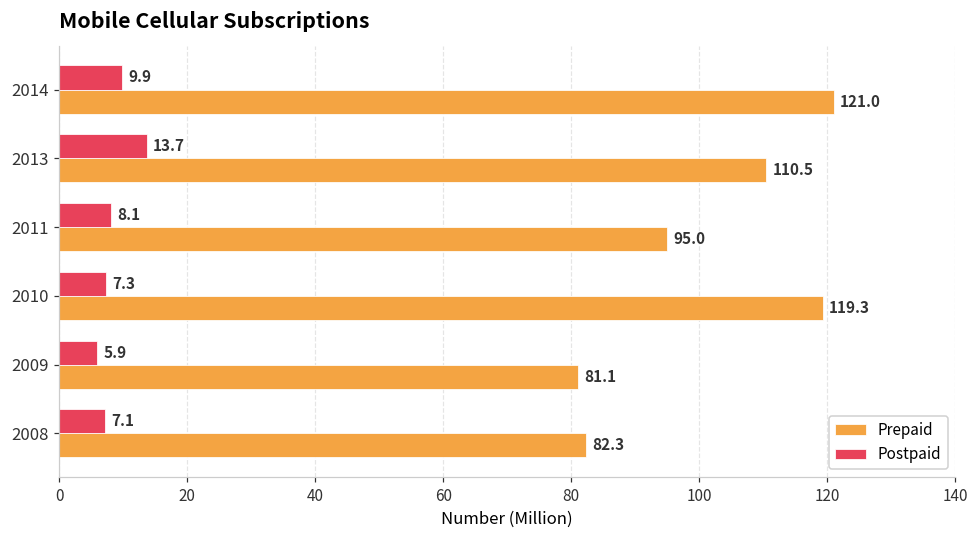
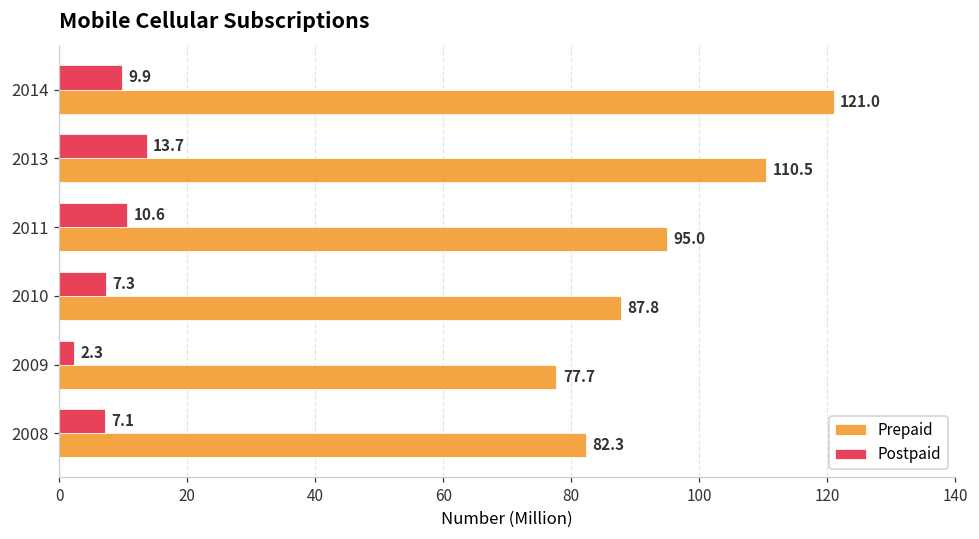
  {
    "Prepaid": {
      "2014": 121.0,
      "2013": 110.5,
      "2011": 95.0,
-     "2010": 119.3,
-     "2009": 81.1,
+     "2010": 87.8,
+     "2009": 77.7,
      "2008": 82.3
    },
    "Postpaid": {
      "2014": 9.9,
      "2013": 13.7,
-     "2011": 8.1,
+     "2011": 10.6,
      "2010": 7.3,
-     "2009": 5.9,
+     "2009": 2.3,
      "2008": 7.1
    }
  }
